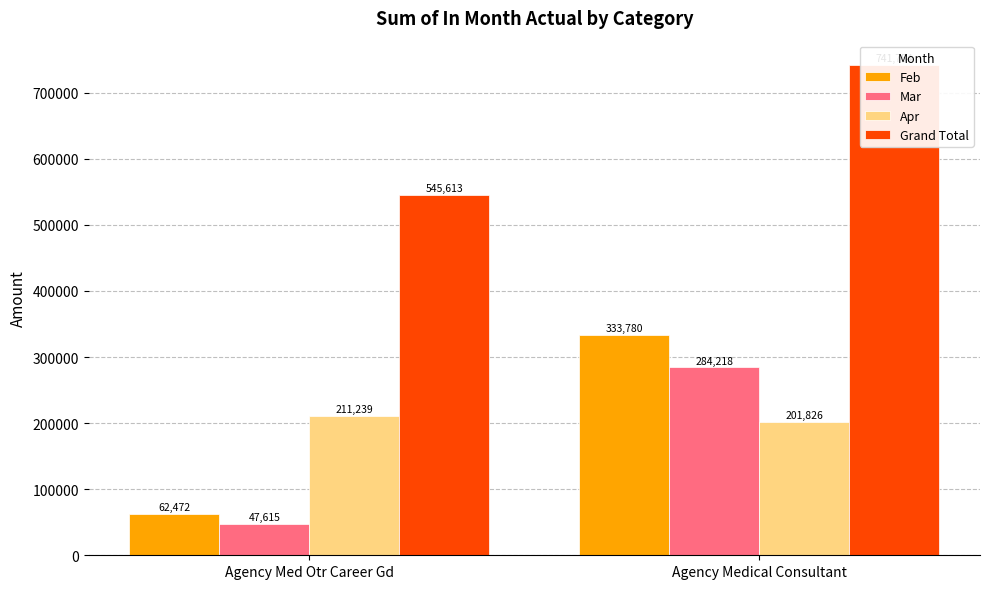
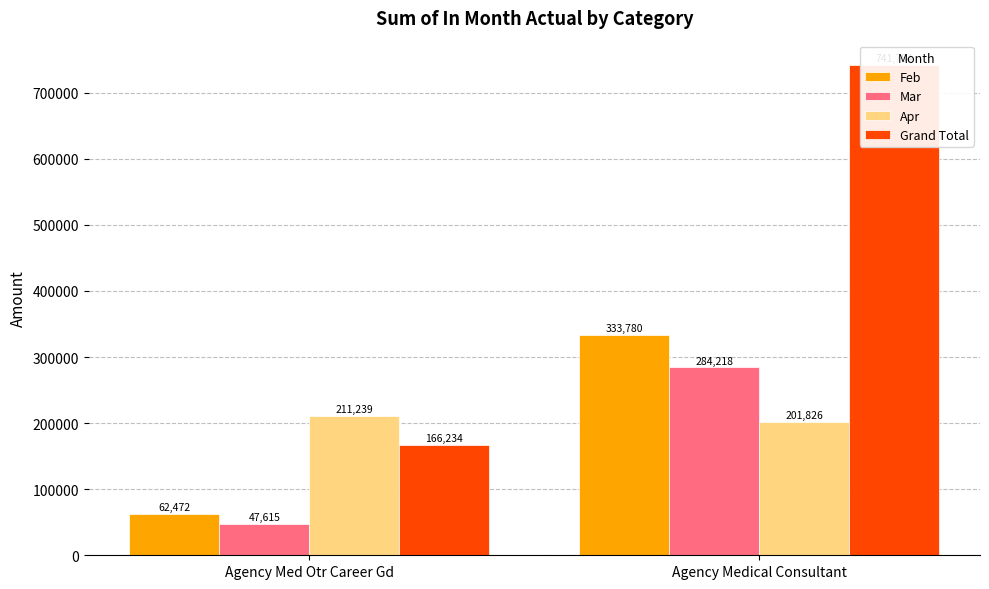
  {
    "Feb": {
      "Agency Med Otr Career Gd": "62,472",
      "Agency Medical Consultant": "333,780"
    },
    "Mar": {
      "Agency Med Otr Career Gd": "47,615",
      "Agency Medical Consultant": "284,218"
    },
    "Apr": {
      "Agency Med Otr Career Gd": "211,239",
      "Agency Medical Consultant": "201,826"
    },
    "Grand Total": {
-     "Agency Med Otr Career Gd": "545,613"
+     "Agency Med Otr Career Gd": "166,234"
    }
  }
